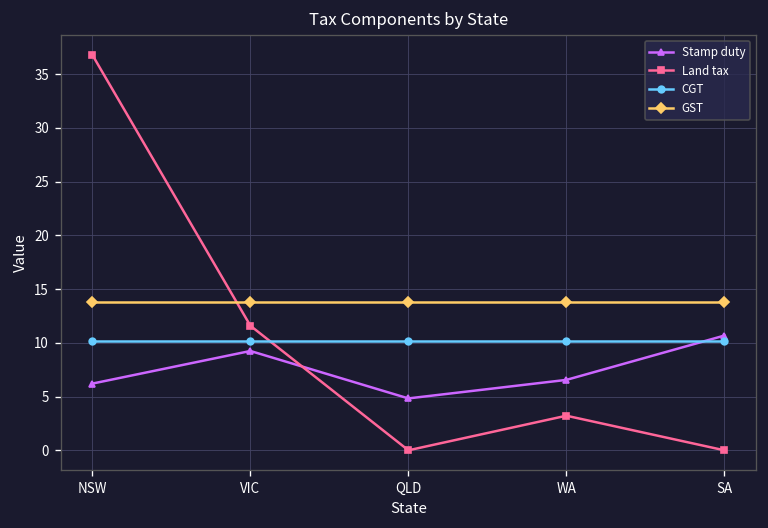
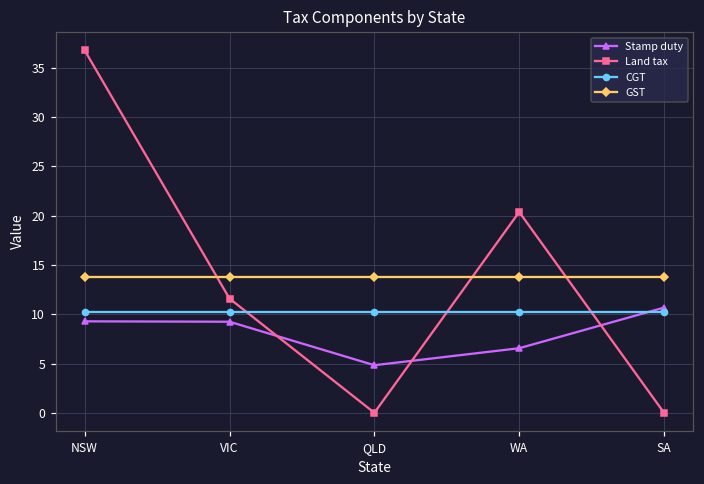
  {
    "Stamp duty": {
-     "NSW": 6,
+     "NSW": 9,
      "VIC": 9,
      "QLD": 5,
      "WA": 7,
      "SA": 11
    },
    "Land tax": {
      "NSW": 37,
      "VIC": 12,
      "QLD": 0,
-     "WA": 3,
+     "WA": 20,
      "SA": 0
    },
    "CGT": {
      "NSW": 10,
      "VIC": 10,
      "QLD": 10,
      "WA": 10,
      "SA": 10
    },
    "GST": {
      "NSW": 14,
      "VIC": 14,
      "QLD": 14,
      "WA": 14,
      "SA": 14
    }
  }
